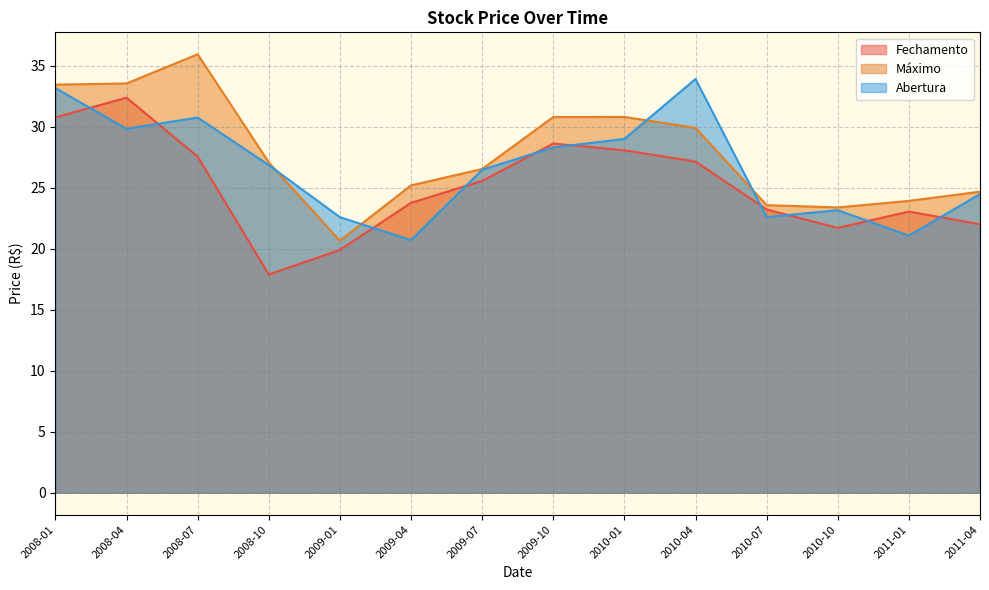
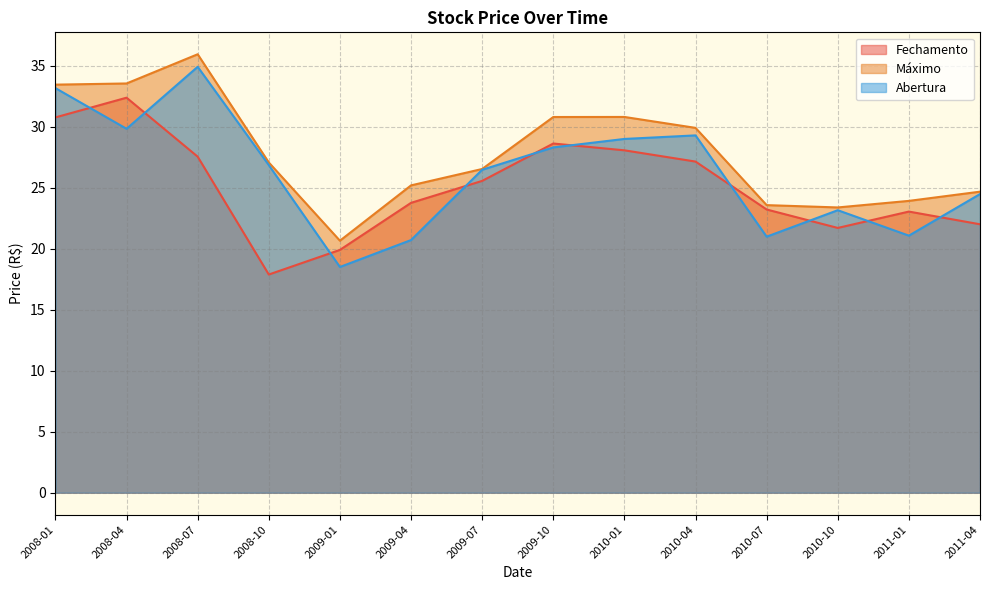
  {
    "Abertura": {
      "2008-01": 33.2,
      "2008-04": 29.8,
-     "2008-07": 30.7,
+     "2008-07": 34.9,
      "2008-10": 26.9,
-     "2009-01": 22.6,
+     "2009-01": 18.5,
      "2009-04": 20.7,
      "2009-10": 28.3,
      "2010-01": 29.0,
-     "2010-04": 33.9,
-     "2010-07": 22.6,
+     "2010-04": 29.3,
+     "2010-07": 21.0,
      "2010-10": 23.2,
      "2011-01": 21.1
    }
  }
